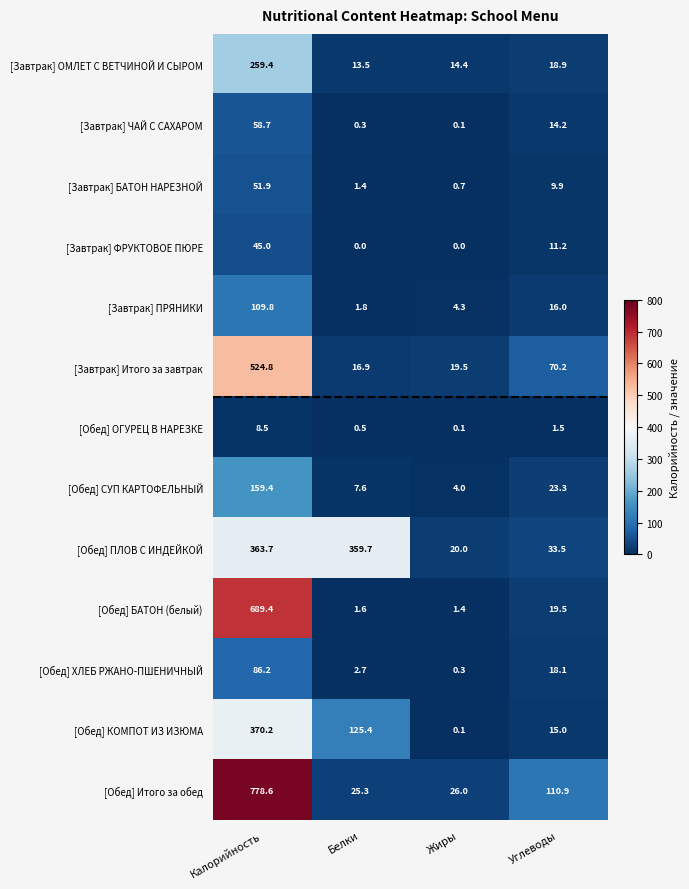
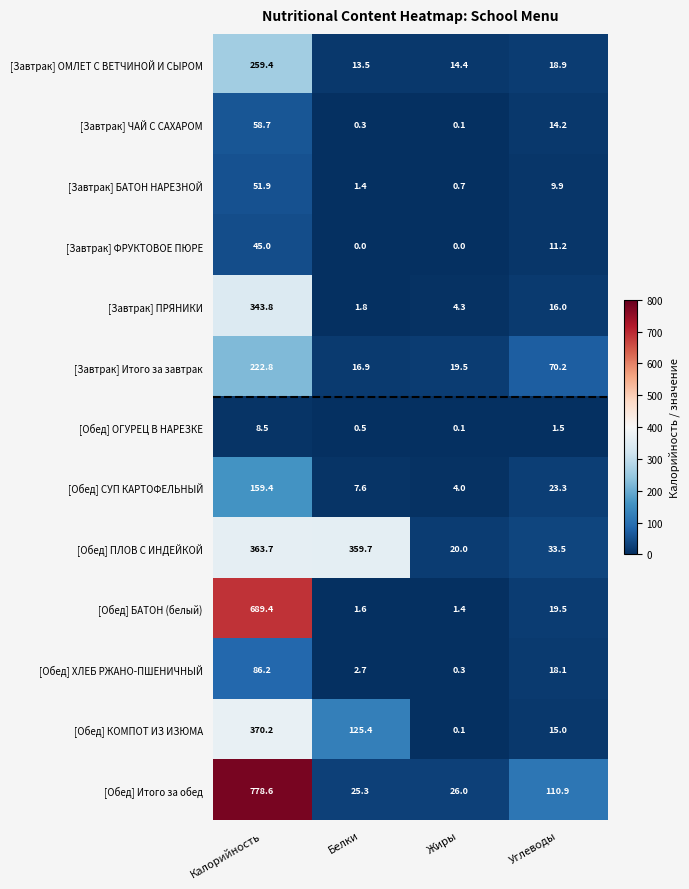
  {
    "[Завтрак] ОМЛЕТ С ВЕТЧИНОЙ И СЫРОМ": {
      "Калорийность": 259.4,
      "Белки": 13.5,
      "Жиры": 14.4,
      "Углеводы": 18.9
    },
    "[Завтрак] ЧАЙ С САХАРОМ": {
      "Калорийность": 58.7,
      "Белки": 0.3,
      "Жиры": 0.1,
      "Углеводы": 14.2
    },
    "[Завтрак] БАТОН НАРЕЗНОЙ": {
      "Калорийность": 51.9,
      "Белки": 1.4,
      "Жиры": 0.7,
      "Углеводы": 9.9
    },
    "[Завтрак] ФРУКТОВОЕ ПЮРЕ": {
      "Калорийность": 45.0,
      "Белки": 0.0,
      "Жиры": 0.0,
      "Углеводы": 11.2
    },
    "[Завтрак] ПРЯНИКИ": {
-     "Калорийность": 109.8,
+     "Калорийность": 343.8,
      "Белки": 1.8,
      "Жиры": 4.3,
      "Углеводы": 16.0
    },
    "[Завтрак] Итого за завтрак": {
-     "Калорийность": 524.8,
+     "Калорийность": 222.8,
      "Белки": 16.9,
      "Жиры": 19.5,
      "Углеводы": 70.2
    },
    "[Обед] ОГУРЕЦ В НАРЕЗКЕ": {
      "Калорийность": 8.5,
      "Белки": 0.5,
      "Жиры": 0.1,
      "Углеводы": 1.5
    },
    "[Обед] СУП КАРТОФЕЛЬНЫЙ": {
      "Калорийность": 159.4,
      "Белки": 7.6,
      "Жиры": 4.0,
      "Углеводы": 23.3
    },
    "[Обед] ПЛОВ С ИНДЕЙКОЙ": {
      "Калорийность": 363.7,
      "Белки": 359.7,
      "Жиры": 20.0,
      "Углеводы": 33.5
    },
    "[Обед] БАТОН (белый)": {
      "Калорийность": 689.4,
      "Белки": 1.6,
      "Жиры": 1.4,
      "Углеводы": 19.5
    },
    "[Обед] ХЛЕБ РЖАНО-ПШЕНИЧНЫЙ": {
      "Калорийность": 86.2,
      "Белки": 2.7,
      "Жиры": 0.3,
      "Углеводы": 18.1
    },
    "[Обед] КОМПОТ ИЗ ИЗЮМА": {
      "Калорийность": 370.2,
      "Белки": 125.4,
      "Жиры": 0.1,
      "Углеводы": 15.0
    },
    "[Обед] Итого за обед": {
      "Калорийность": 778.6,
      "Белки": 25.3,
      "Жиры": 26.0,
      "Углеводы": 110.9
    }
  }
